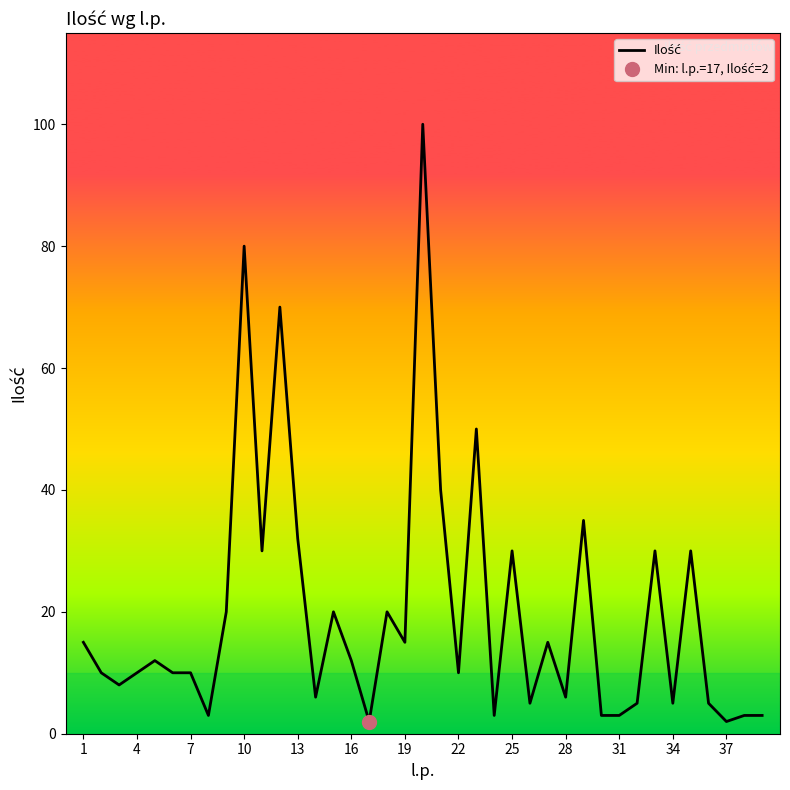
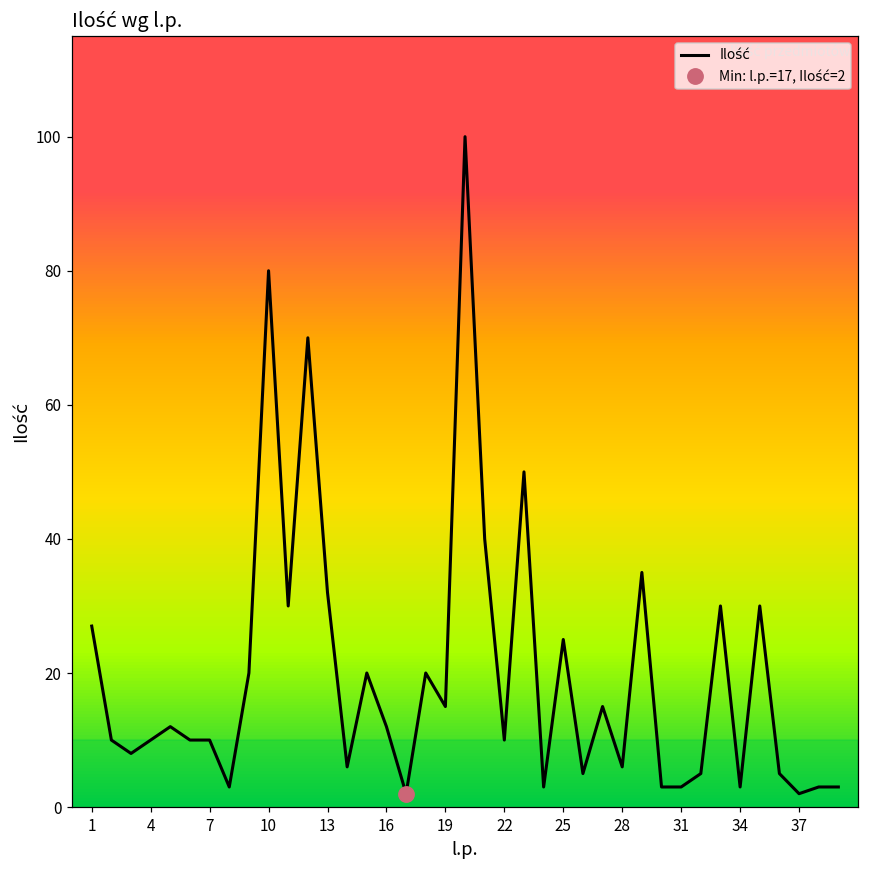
  {
    "Ilość": {
-     "1": 15,
+     "1": 27,
      "4": 10,
      "7": 10,
      "10": 80,
      "13": 32,
      "16": 12,
      "19": 15,
      "22": 10,
-     "25": 30,
+     "25": 25,
      "28": 6,
      "31": 3,
-     "34": 5,
+     "34": 3,
      "37": 2
    }
  }
